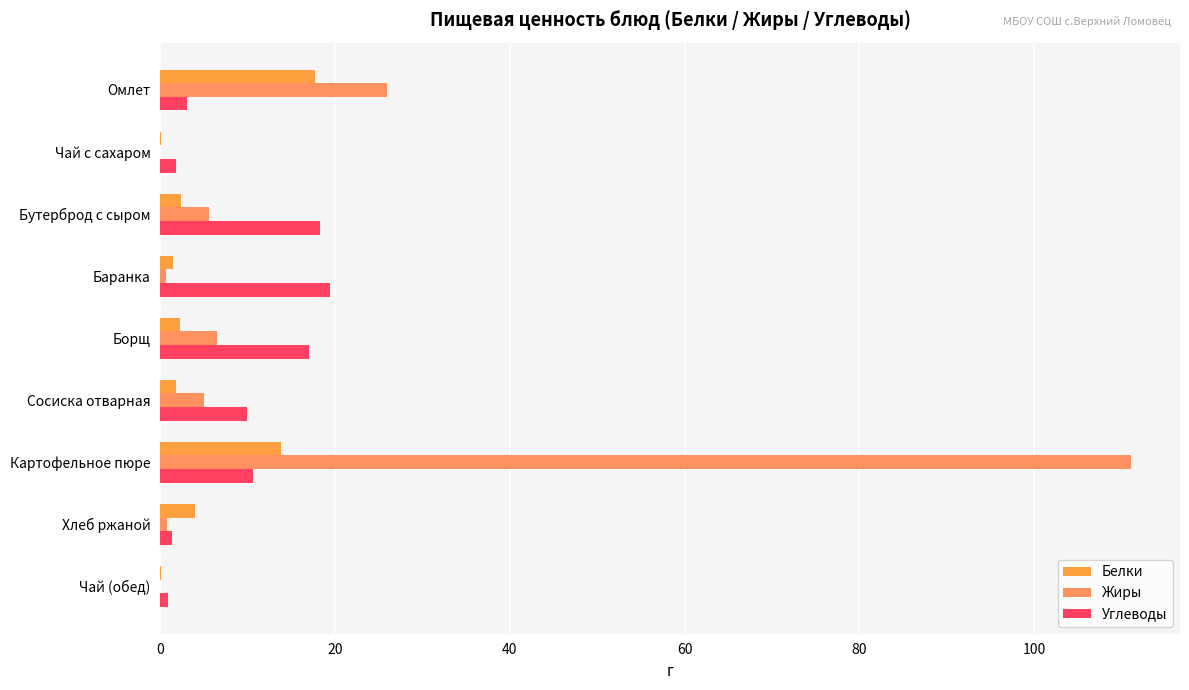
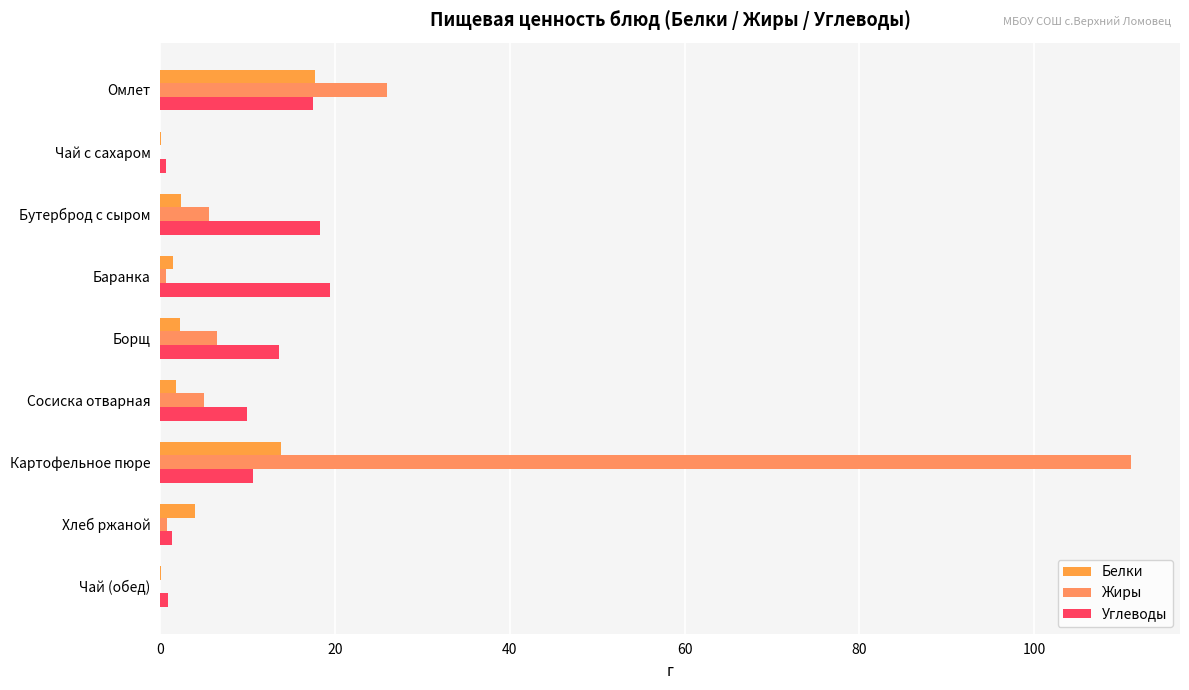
  {
    "Углеводы": {
-     "Омлет": 3,
-     "Чай с сахаром": 2,
+     "Омлет": 18,
+     "Чай с сахаром": 1,
      "Бутерброд с сыром": 18,
      "Баранка": 19,
-     "Борщ": 17,
+     "Борщ": 14,
      "Сосиска отварная": 10,
      "Картофельное пюре": 11,
      "Хлеб ржаной": 1,
      "Чай (обед)": 1
    }
  }
